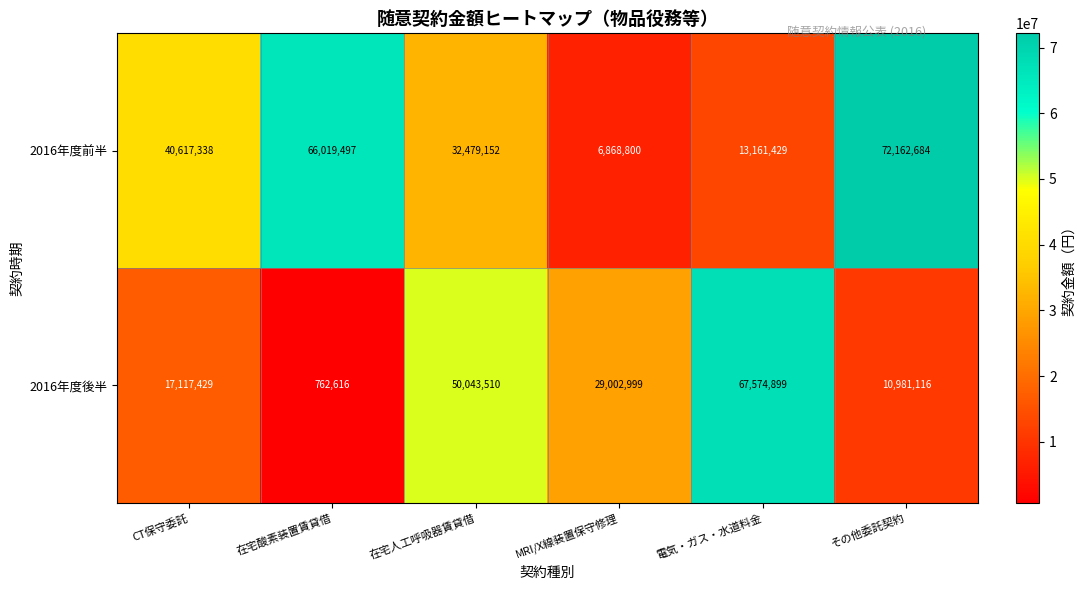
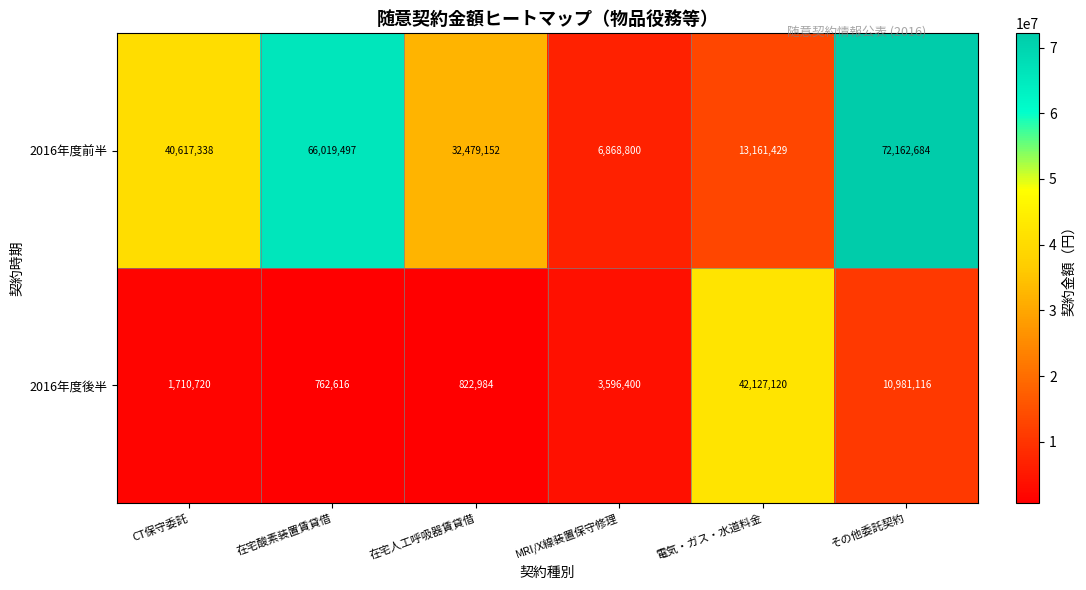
  {
    "2016年度前半": {
      "CT保守委託": "40,617,338",
      "在宅酸素装置賃貸借": "66,019,497",
      "在宅人工呼吸器賃貸借": "32,479,152",
      "MRI/X線装置保守修理": "6,868,800",
      "電気・ガス・水道料金": "13,161,429",
      "その他委託契約": "72,162,684"
    },
    "2016年度後半": {
-     "CT保守委託": "17,117,429",
+     "CT保守委託": "1,710,720",
      "在宅酸素装置賃貸借": "762,616",
-     "在宅人工呼吸器賃貸借": "50,043,510",
-     "MRI/X線装置保守修理": "29,002,999",
-     "電気・ガス・水道料金": "67,574,899",
+     "在宅人工呼吸器賃貸借": "822,984",
+     "MRI/X線装置保守修理": "3,596,400",
+     "電気・ガス・水道料金": "42,127,120",
      "その他委託契約": "10,981,116"
    }
  }
